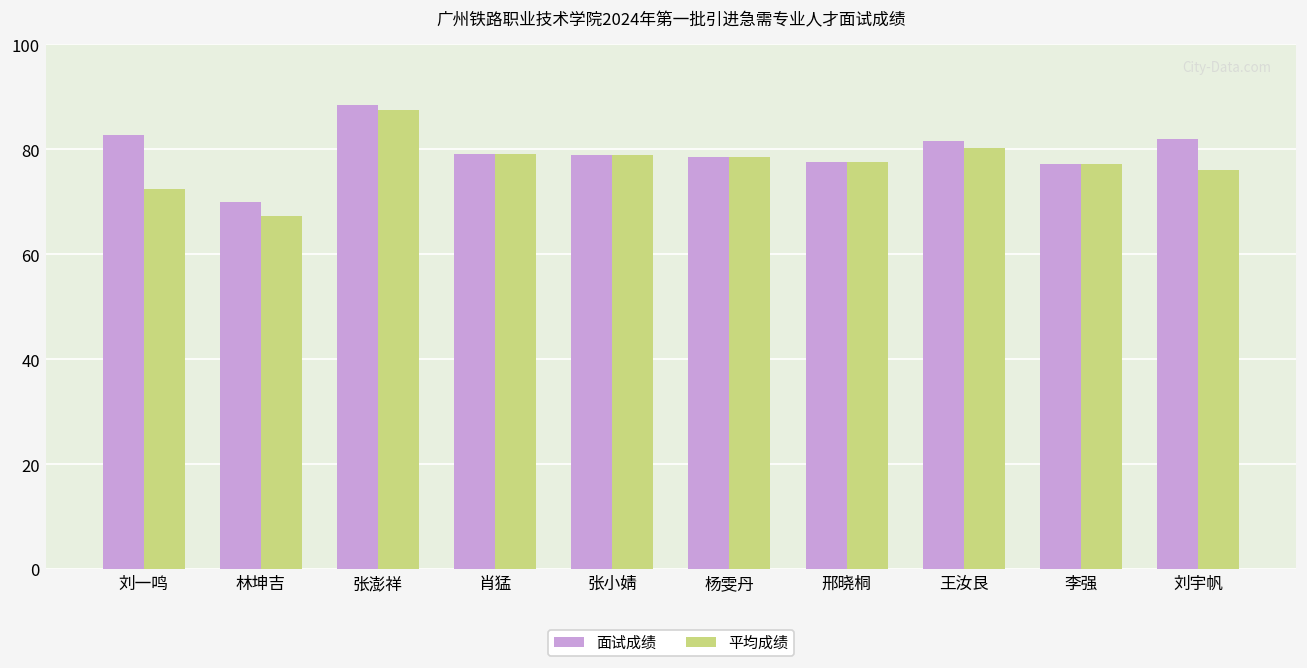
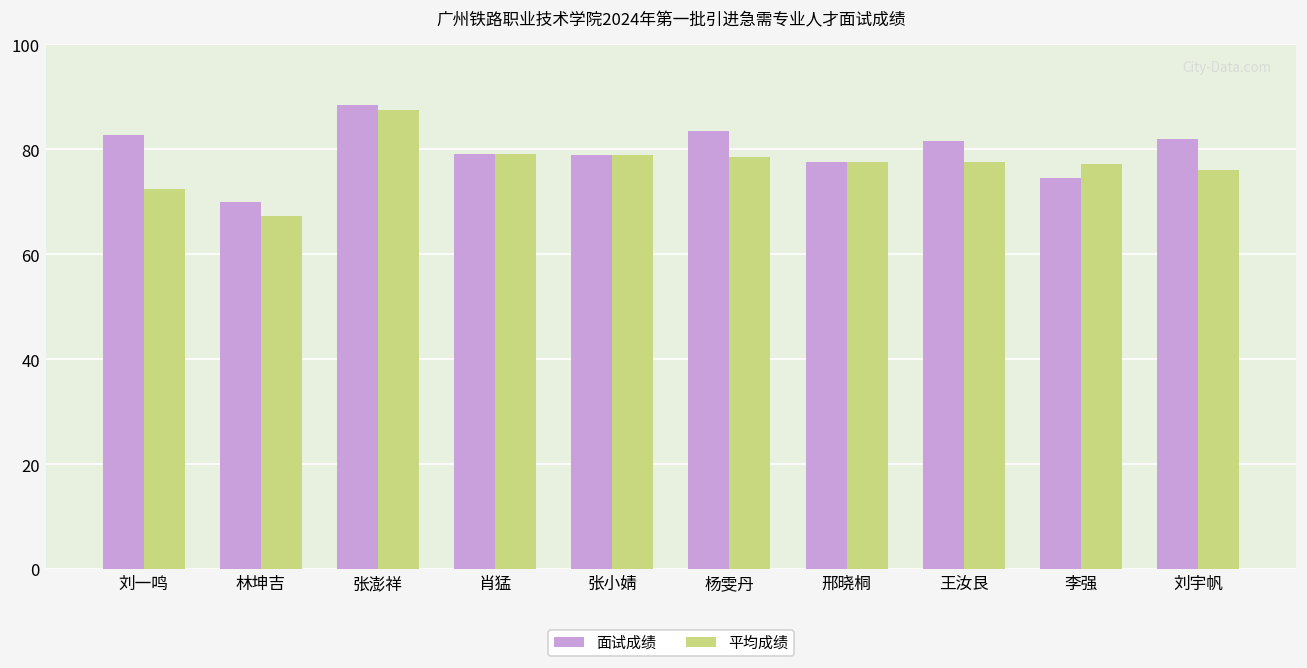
  {
    "面试成绩": {
      "刘一鸣": 83,
      "林坤吉": 70,
      "张澎祥": 88,
      "肖猛": 79,
      "张小婧": 79,
-     "杨雯丹": 78,
+     "杨雯丹": 83,
      "邢晓桐": 78,
      "王汝艮": 82,
-     "李强": 77,
+     "李强": 75,
      "刘宇帆": 82
    },
    "平均成绩": {
      "刘一鸣": 72,
      "林坤吉": 67,
      "张澎祥": 88,
      "肖猛": 79,
      "张小婧": 79,
      "杨雯丹": 78,
      "邢晓桐": 78,
-     "王汝艮": 80,
+     "王汝艮": 78,
      "李强": 77,
      "刘宇帆": 76
    }
  }
